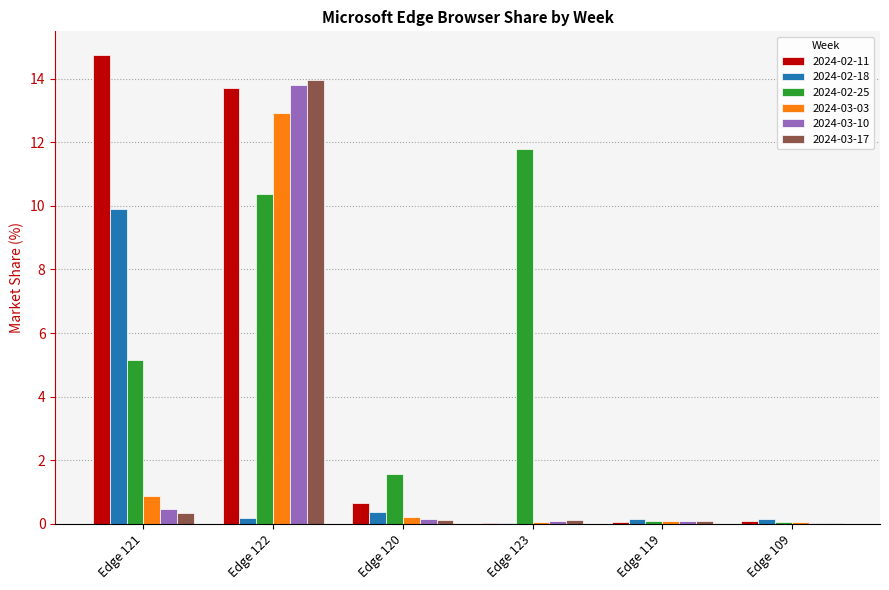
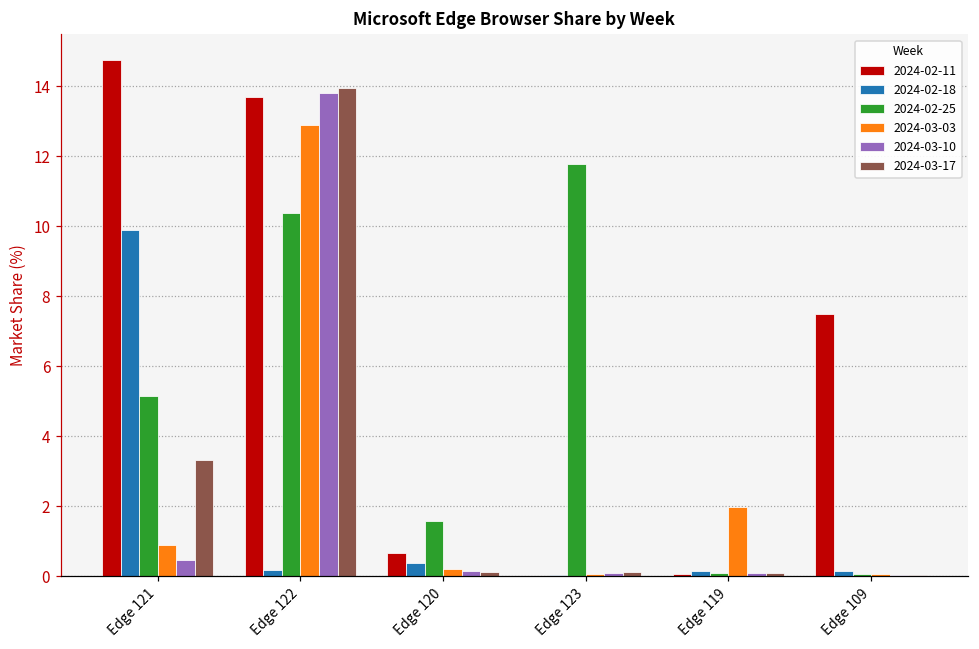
  {
    "2024-02-11": {
      "Edge 121": 14.8,
      "Edge 122": 13.7,
      "Edge 120": 0.7,
-     "Edge 109": 0.1
+     "Edge 109": 7.5
    },
    "2024-02-18": {
      "Edge 121": 9.9,
      "Edge 122": 0.2,
      "Edge 120": 0.4,
      "Edge 119": 0.1,
      "Edge 109": 0.1
    },
    "2024-02-25": {
      "Edge 121": 5.1,
      "Edge 122": 10.4,
      "Edge 120": 1.6,
      "Edge 123": 11.8,
      "Edge 119": 0.1
    },
    "2024-03-03": {
      "Edge 121": 0.9,
      "Edge 122": 12.9,
      "Edge 120": 0.2,
-     "Edge 119": 0.1
+     "Edge 119": 2.0
    },
    "2024-03-10": {
      "Edge 121": 0.5,
      "Edge 122": 13.8,
      "Edge 120": 0.1,
      "Edge 123": 0.1,
      "Edge 119": 0.1
    },
    "2024-03-17": {
-     "Edge 121": 0.3,
+     "Edge 121": 3.3,
      "Edge 122": 14.0,
      "Edge 120": 0.1,
      "Edge 123": 0.1,
      "Edge 119": 0.1
    }
  }
